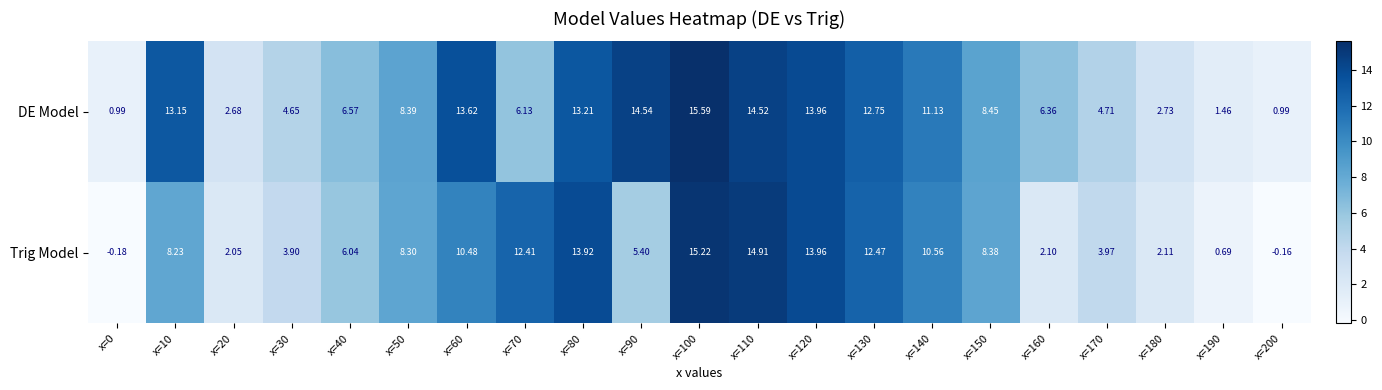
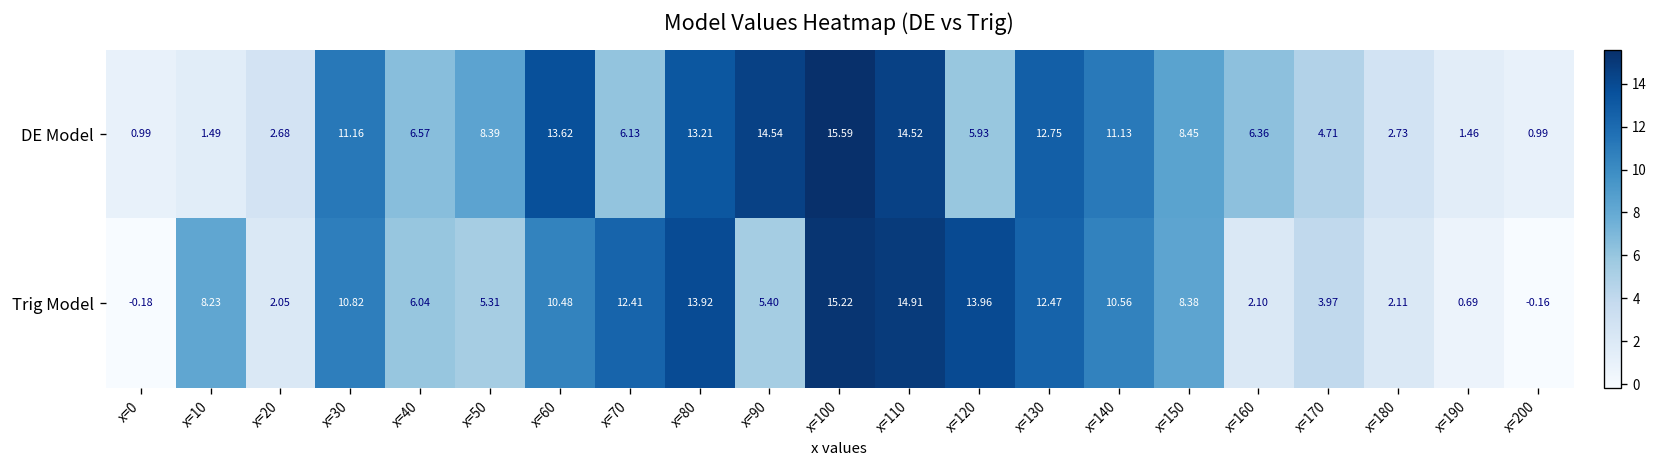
  {
    "DE Model": {
      "x=0": 0.99,
-     "x=10": 13.15,
+     "x=10": 1.49,
      "x=20": 2.68,
-     "x=30": 4.65,
+     "x=30": 11.16,
      "x=40": 6.57,
      "x=50": 8.39,
      "x=60": 13.62,
      "x=70": 6.13,
      "x=80": 13.21,
      "x=90": 14.54,
      "x=100": 15.59,
      "x=110": 14.52,
-     "x=120": 13.96,
+     "x=120": 5.93,
      "x=130": 12.75,
      "x=140": 11.13,
      "x=150": 8.45,
      "x=160": 6.36,
      "x=170": 4.71,
      "x=180": 2.73,
      "x=190": 1.46,
      "x=200": 0.99
    },
    "Trig Model": {
      "x=0": -0.18,
      "x=10": 8.23,
      "x=20": 2.05,
-     "x=30": 3.90,
+     "x=30": 10.82,
      "x=40": 6.04,
-     "x=50": 8.30,
+     "x=50": 5.31,
      "x=60": 10.48,
      "x=70": 12.41,
      "x=80": 13.92,
      "x=90": 5.40,
      "x=100": 15.22,
      "x=110": 14.91,
      "x=120": 13.96,
      "x=130": 12.47,
      "x=140": 10.56,
      "x=150": 8.38,
      "x=160": 2.10,
      "x=170": 3.97,
      "x=180": 2.11,
      "x=190": 0.69,
      "x=200": -0.16
    }
  }
